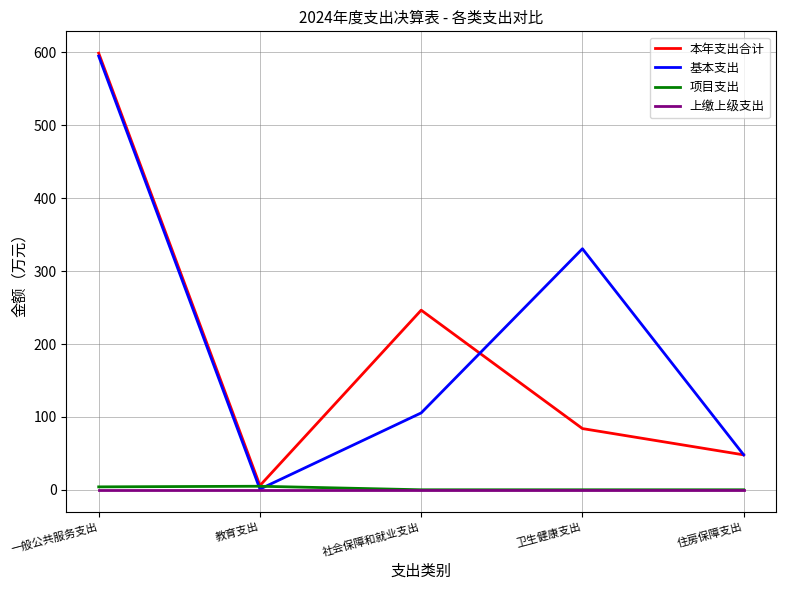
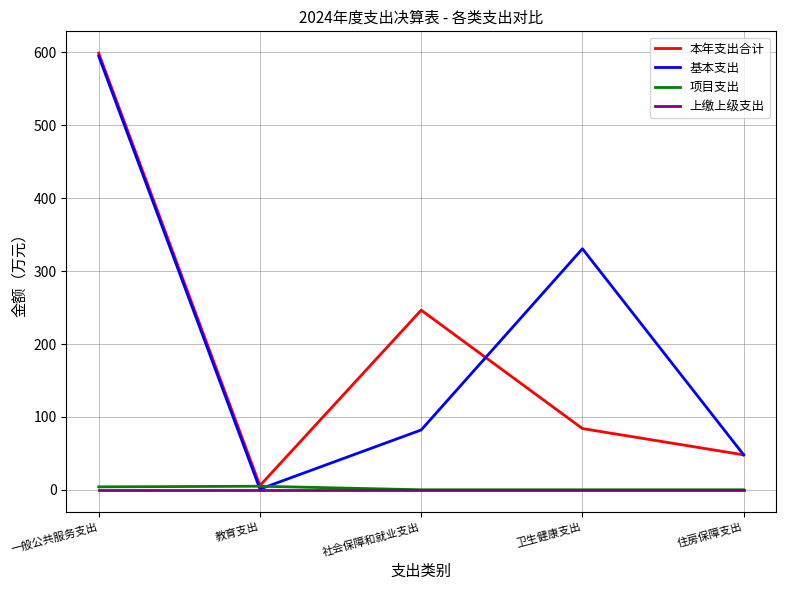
  {
    "本年支出合计": {
      "一般公共服务支出": 600,
      "社会保障和就业支出": 250,
      "卫生健康支出": 80
    },
    "基本支出": {
      "一般公共服务支出": 600,
-     "社会保障和就业支出": 110,
+     "社会保障和就业支出": 80,
      "卫生健康支出": 330
    },
    "项目支出": {
      "一般公共服务支出": 0
    },
    "上缴上级支出": {
      "一般公共服务支出": 0
    }
  }
